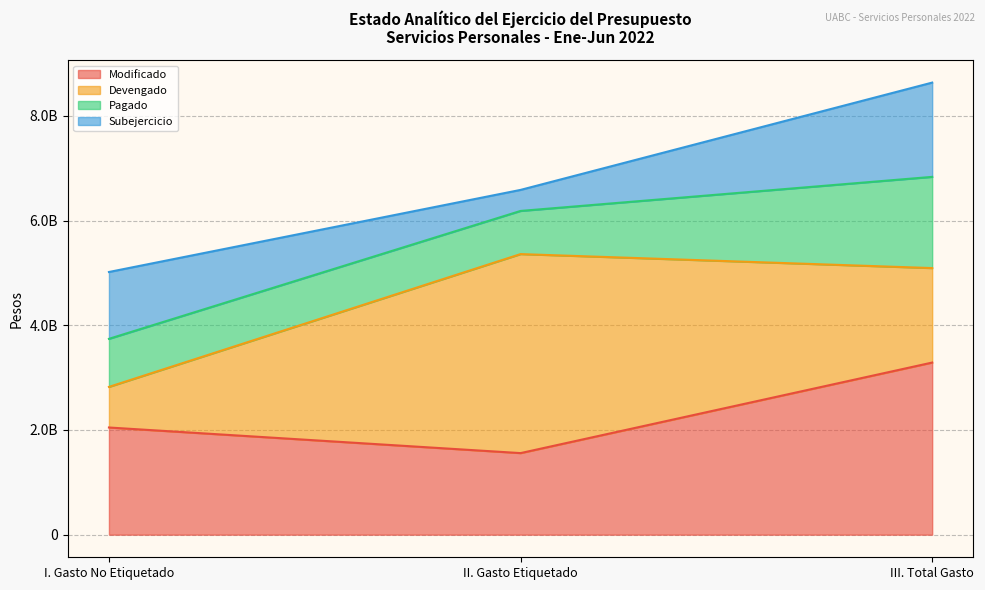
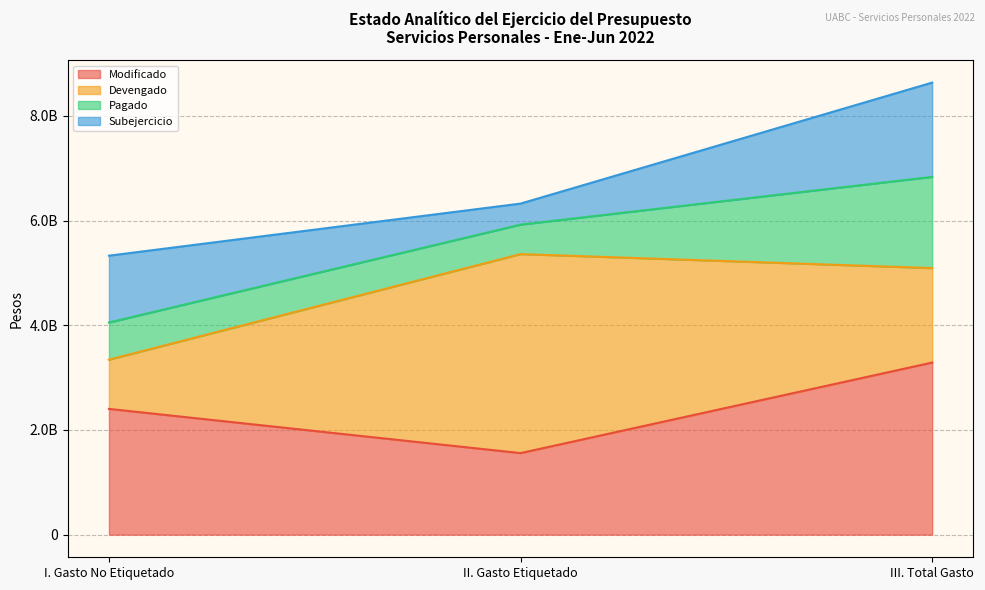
  {
    "Modificado": {
-     "I. Gasto No Etiquetado": 2000000000,
+     "I. Gasto No Etiquetado": 2400000000,
      "II. Gasto Etiquetado": 1600000000,
      "III. Total Gasto": 3300000000
    },
    "Devengado": {
-     "I. Gasto No Etiquetado": 800000000,
+     "I. Gasto No Etiquetado": 900000000,
      "II. Gasto Etiquetado": 3800000000,
      "III. Total Gasto": 1800000000
    },
    "Pagado": {
-     "I. Gasto No Etiquetado": 900000000,
-     "II. Gasto Etiquetado": 800000000,
+     "I. Gasto No Etiquetado": 700000000,
+     "II. Gasto Etiquetado": 600000000,
      "III. Total Gasto": 1700000000
    },
    "Subejercicio": {
      "I. Gasto No Etiquetado": 1300000000,
      "II. Gasto Etiquetado": 400000000,
      "III. Total Gasto": 1800000000
    }
  }
